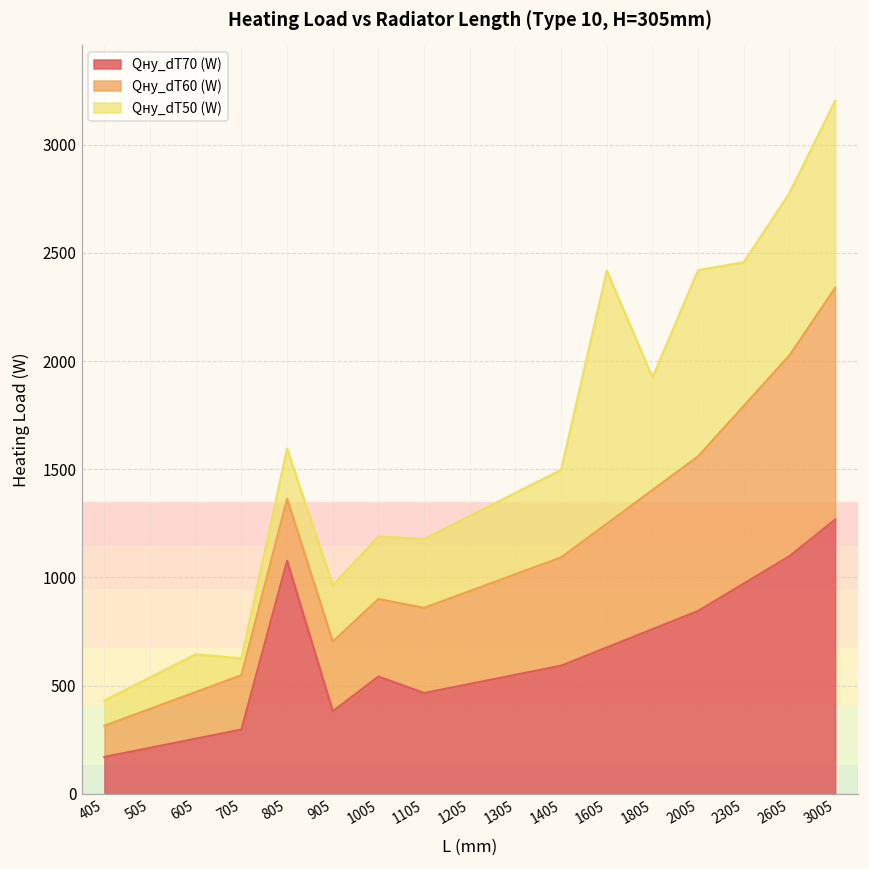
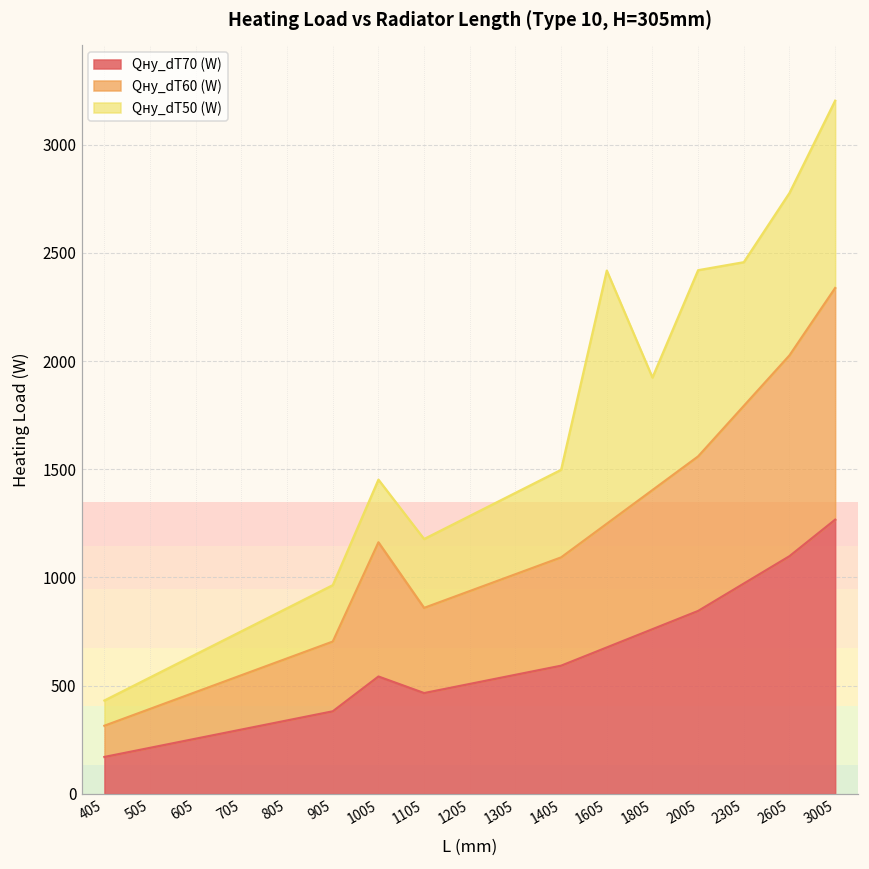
  {
    "Qну_dT70 (W)": {
      "405": 170,
      "505": 210,
      "605": 260,
      "705": 300,
-     "805": 1080,
+     "805": 340,
      "905": 380,
      "1005": 540,
      "1105": 470,
      "1205": 510,
      "1305": 550,
      "1405": 590,
      "1605": 680,
      "1805": 760,
      "2005": 850,
      "2305": 970,
      "2605": 1100,
      "3005": 1270
    },
    "Qну_dT60 (W)": {
      "405": 140,
      "505": 180,
      "605": 220,
      "705": 250,
      "805": 290,
      "905": 320,
-     "1005": 360,
+     "1005": 620,
      "1105": 390,
      "1205": 430,
      "1305": 460,
      "1405": 500,
      "1605": 570,
      "1805": 640,
      "2005": 710,
      "2305": 820,
      "2605": 930,
      "3005": 1070
    },
    "Qну_dT50 (W)": {
      "405": 120,
      "505": 150,
      "605": 170,
-     "705": 80,
+     "705": 200,
      "805": 230,
      "905": 260,
      "1005": 290,
      "1105": 320,
      "1205": 350,
      "1305": 380,
      "1405": 400,
      "1605": 1170,
      "1805": 520,
      "2005": 860,
      "2305": 660,
      "2605": 750,
      "3005": 870
    }
  }
